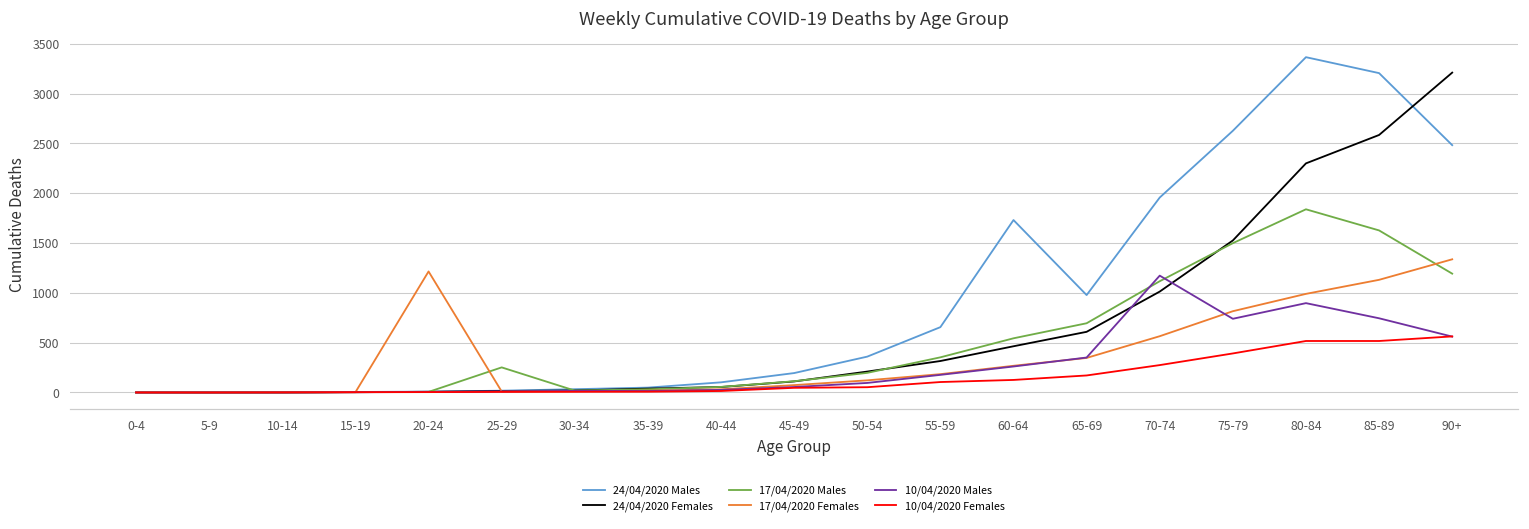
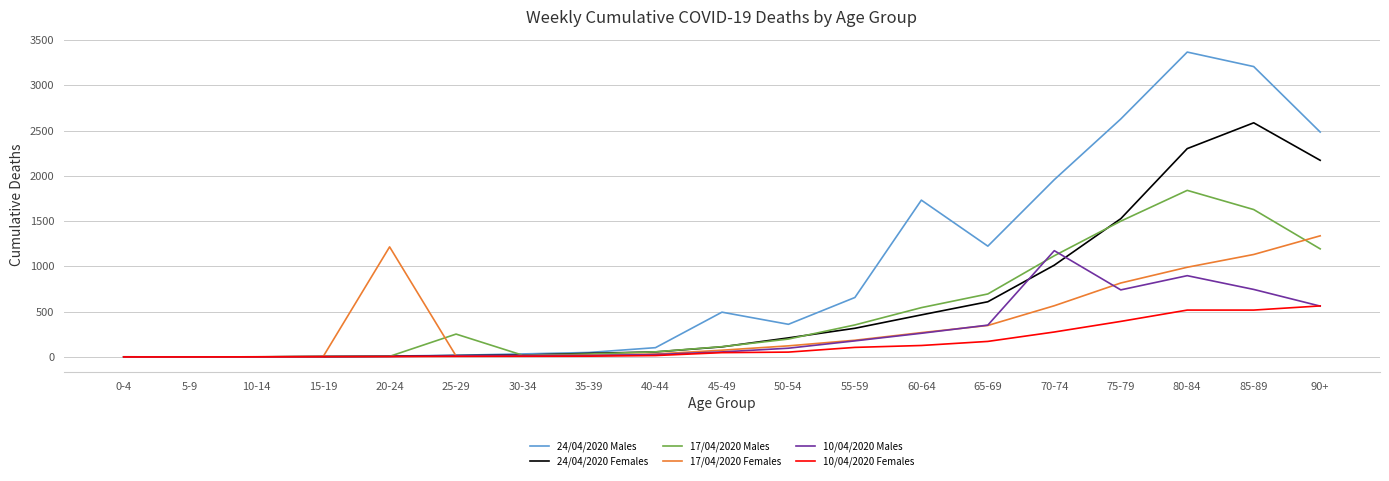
  {
    "24/04/2020 Males": {
      "40-44": 100,
-     "45-49": 200,
+     "45-49": 500,
      "50-54": 400,
      "55-59": 700,
      "60-64": 1700,
-     "65-69": 1000,
+     "65-69": 1200,
      "70-74": 2000,
      "75-79": 2600,
      "80-84": 3400,
      "85-89": 3200,
      "90+": 2500
    },
    "24/04/2020 Females": {
      "55-59": 300,
      "60-64": 500,
      "65-69": 600,
      "70-74": 1000,
      "80-84": 2300,
      "85-89": 2600,
-     "90+": 3200
+     "90+": 2200
    },
    "17/04/2020 Males": {
      "25-29": 300,
      "55-59": 400,
      "60-64": 500,
      "65-69": 700,
      "70-74": 1100,
      "80-84": 1800,
      "85-89": 1600,
      "90+": 1200
    },
    "17/04/2020 Females": {
      "20-24": 1200,
      "70-74": 600,
      "75-79": 800,
      "80-84": 1000,
      "85-89": 1100,
      "90+": 1300
    },
    "10/04/2020 Males": {
      "70-74": 1200,
      "75-79": 700,
      "80-84": 900,
      "85-89": 700
    },
    "10/04/2020 Females": {
      "50-54": 100,
      "55-59": 100,
      "60-64": 100,
      "65-69": 200,
      "70-74": 300,
      "75-79": 400,
      "80-84": 500,
      "85-89": 500
    }
  }
